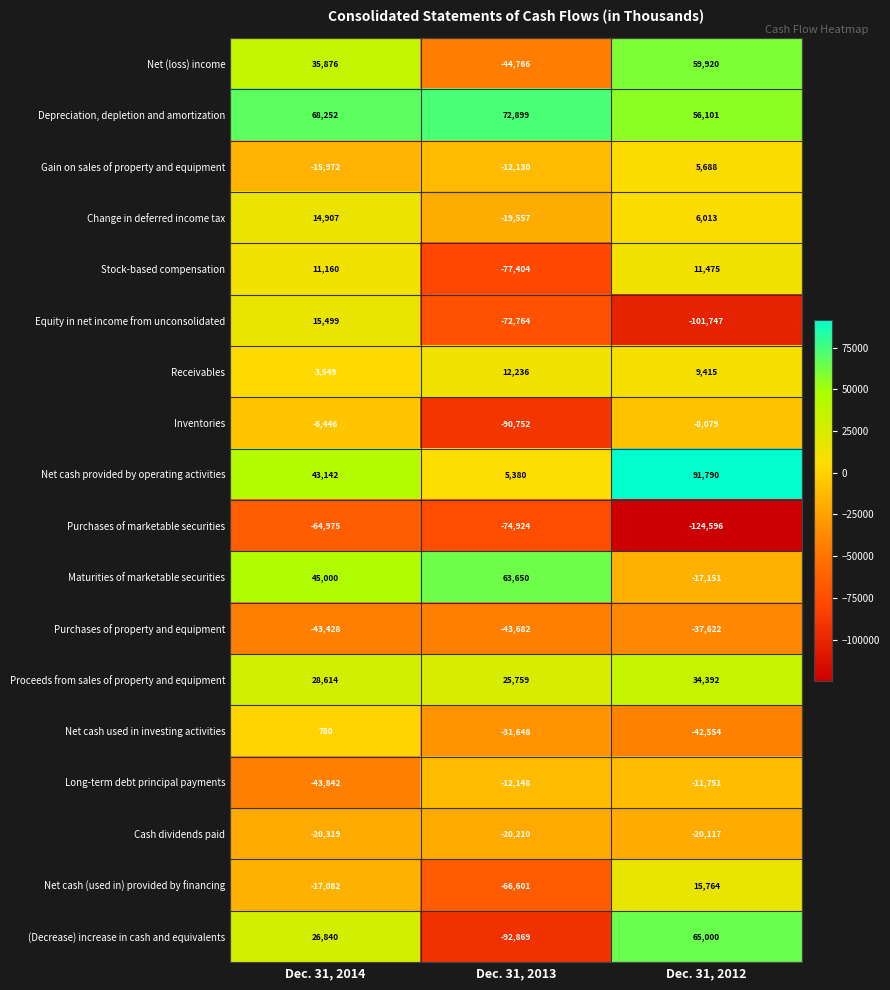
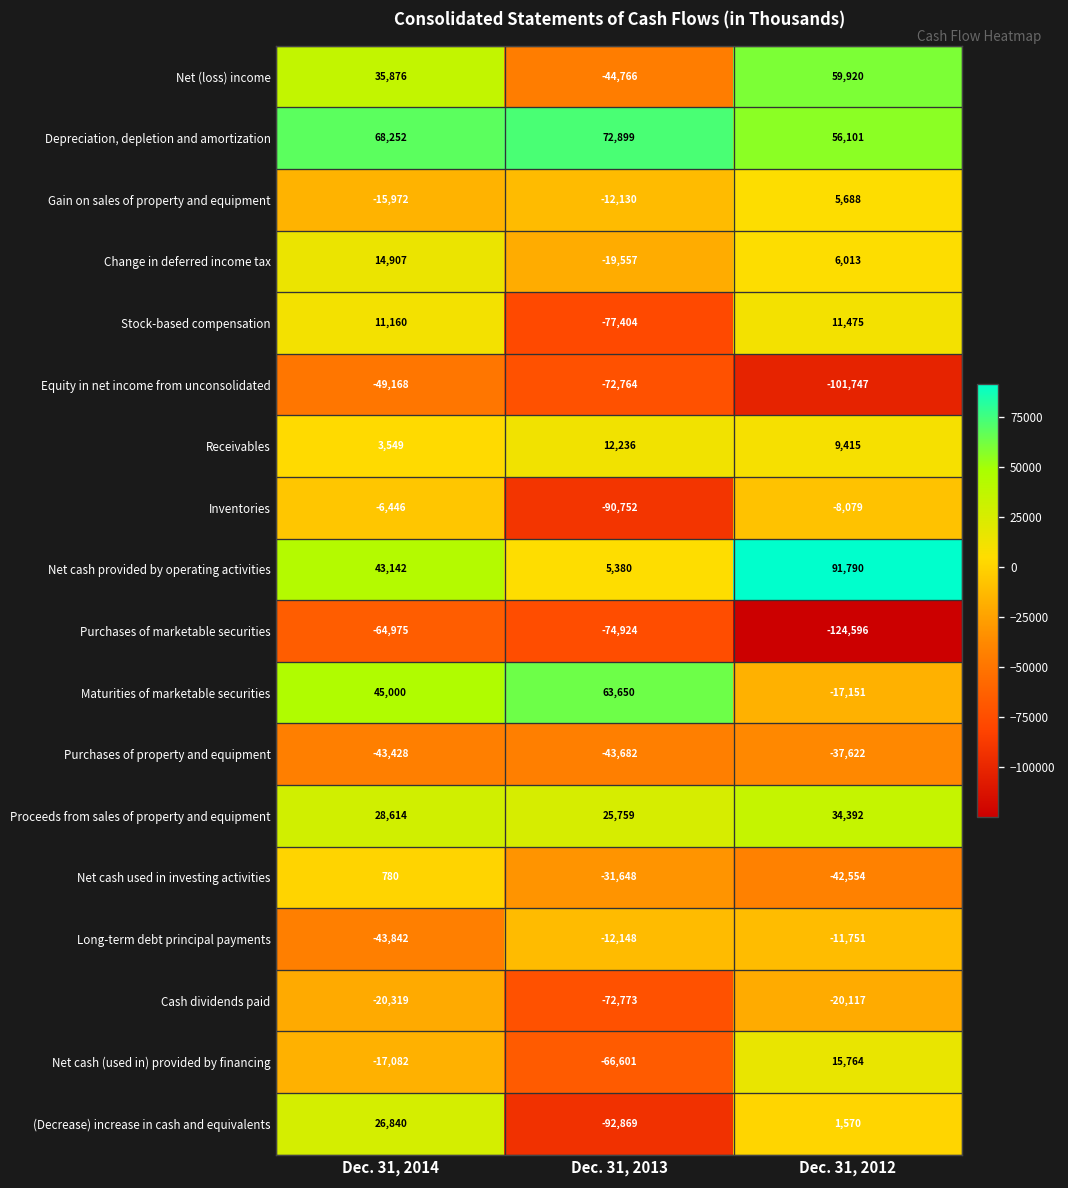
  {
    "Net (loss) income": {
      "Dec. 31, 2014": "35,876",
      "Dec. 31, 2013": "-44,766",
      "Dec. 31, 2012": "59,920"
    },
    "Depreciation, depletion and amortization": {
      "Dec. 31, 2014": "68,252",
      "Dec. 31, 2013": "72,899",
      "Dec. 31, 2012": "56,101"
    },
    "Gain on sales of property and equipment": {
      "Dec. 31, 2014": "-15,972",
      "Dec. 31, 2013": "-12,130",
      "Dec. 31, 2012": "5,688"
    },
    "Change in deferred income tax": {
      "Dec. 31, 2014": "14,907",
      "Dec. 31, 2013": "-19,557",
      "Dec. 31, 2012": "6,013"
    },
    "Stock-based compensation": {
      "Dec. 31, 2014": "11,160",
      "Dec. 31, 2013": "-77,404",
      "Dec. 31, 2012": "11,475"
    },
    "Equity in net income from unconsolidated": {
-     "Dec. 31, 2014": "15,499",
+     "Dec. 31, 2014": "-49,168",
      "Dec. 31, 2013": "-72,764",
      "Dec. 31, 2012": "-101,747"
    },
    "Receivables": {
      "Dec. 31, 2014": "3,549",
      "Dec. 31, 2013": "12,236",
      "Dec. 31, 2012": "9,415"
    },
    "Inventories": {
      "Dec. 31, 2014": "-6,446",
      "Dec. 31, 2013": "-90,752",
      "Dec. 31, 2012": "-8,079"
    },
    "Net cash provided by operating activities": {
      "Dec. 31, 2014": "43,142",
      "Dec. 31, 2013": "5,380",
      "Dec. 31, 2012": "91,790"
    },
    "Purchases of marketable securities": {
      "Dec. 31, 2014": "-64,975",
      "Dec. 31, 2013": "-74,924",
      "Dec. 31, 2012": "-124,596"
    },
    "Maturities of marketable securities": {
      "Dec. 31, 2014": "45,000",
      "Dec. 31, 2013": "63,650",
      "Dec. 31, 2012": "-17,151"
    },
    "Purchases of property and equipment": {
      "Dec. 31, 2014": "-43,428",
      "Dec. 31, 2013": "-43,682",
      "Dec. 31, 2012": "-37,622"
    },
    "Proceeds from sales of property and equipment": {
      "Dec. 31, 2014": "28,614",
      "Dec. 31, 2013": "25,759",
      "Dec. 31, 2012": "34,392"
    },
    "Net cash used in investing activities": {
      "Dec. 31, 2014": "780",
      "Dec. 31, 2013": "-31,648",
      "Dec. 31, 2012": "-42,554"
    },
    "Long-term debt principal payments": {
      "Dec. 31, 2014": "-43,842",
      "Dec. 31, 2013": "-12,148",
      "Dec. 31, 2012": "-11,751"
    },
    "Cash dividends paid": {
      "Dec. 31, 2014": "-20,319",
-     "Dec. 31, 2013": "-20,210",
+     "Dec. 31, 2013": "-72,773",
      "Dec. 31, 2012": "-20,117"
    },
    "Net cash (used in) provided by financing": {
      "Dec. 31, 2014": "-17,082",
      "Dec. 31, 2013": "-66,601",
      "Dec. 31, 2012": "15,764"
    },
    "(Decrease) increase in cash and equivalents": {
      "Dec. 31, 2014": "26,840",
      "Dec. 31, 2013": "-92,869",
-     "Dec. 31, 2012": "65,000"
+     "Dec. 31, 2012": "1,570"
    }
  }
